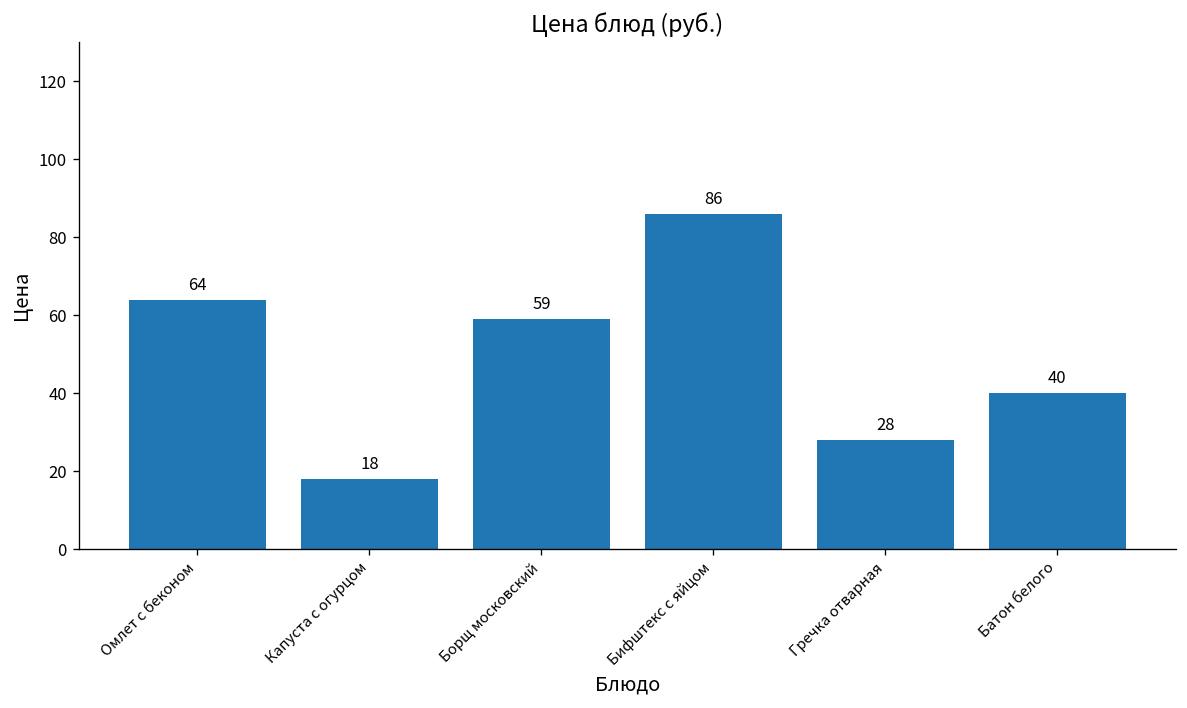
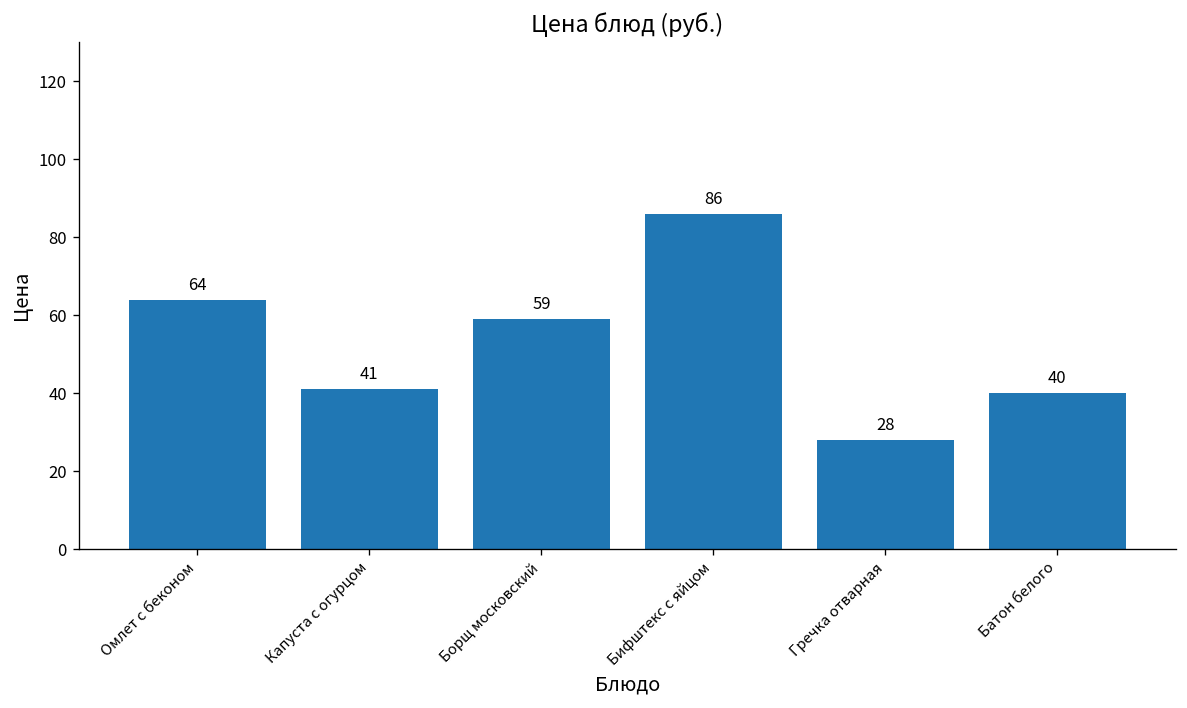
  {
    "Омлет с беконом": 64,
-   "Капуста с огурцом": 18,
+   "Капуста с огурцом": 41,
    "Борщ московский": 59,
    "Бифштекс с яйцом": 86,
    "Гречка отварная": 28,
    "Батон белого": 40
  }
